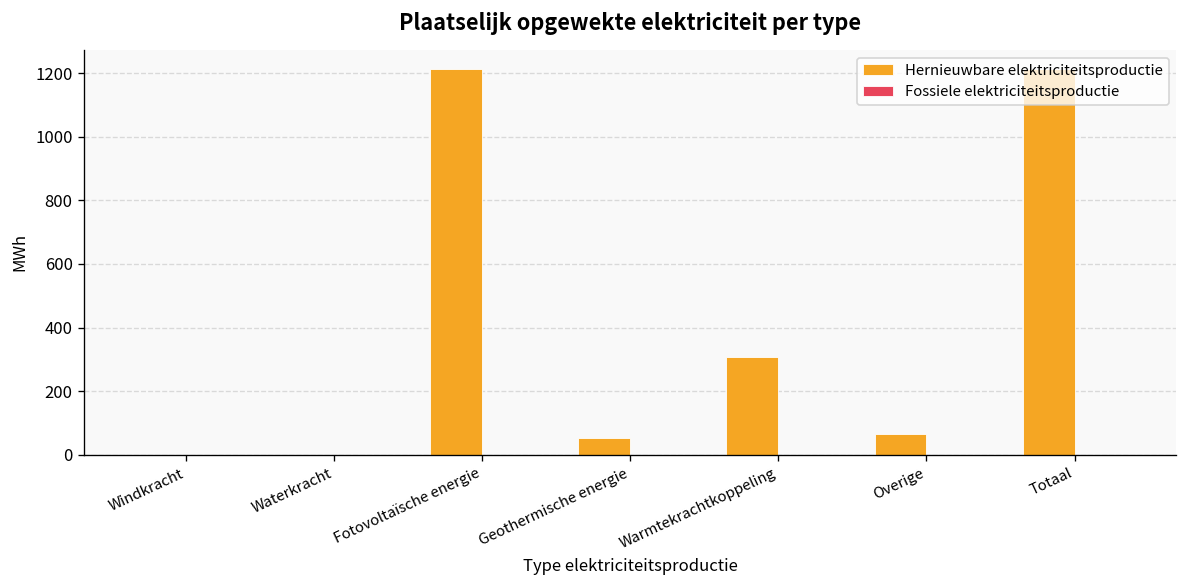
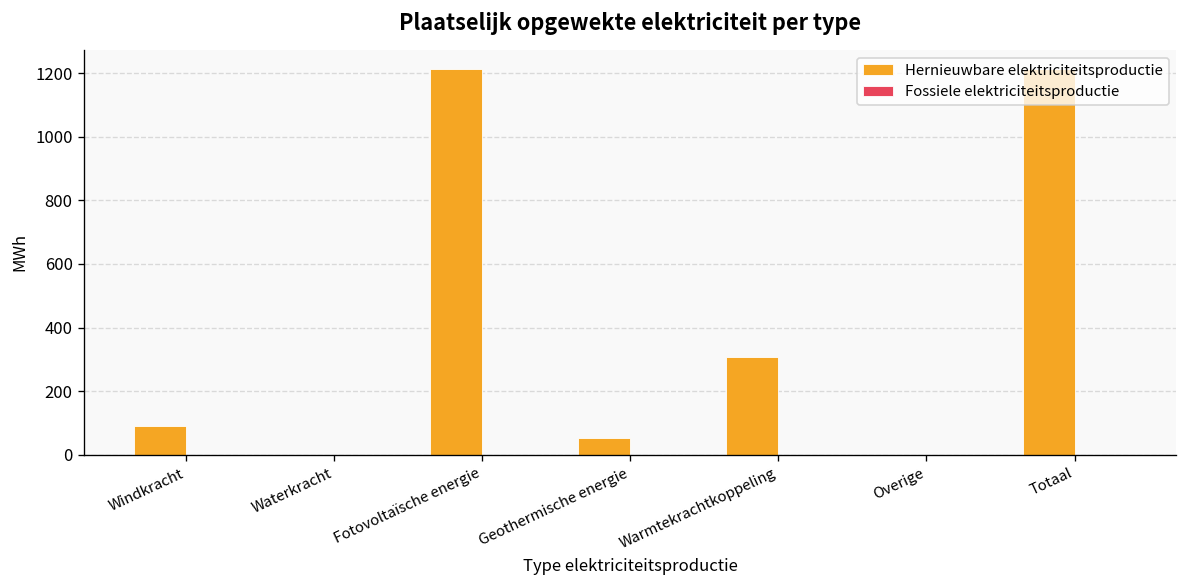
  {
    "Hernieuwbare elektriciteitsproductie": {
-     "Windkracht": 0,
+     "Windkracht": 90,
      "Waterkracht": 0,
      "Fotovoltaïsche energie": 1210,
      "Geothermische energie": 50,
      "Warmtekrachtkoppeling": 310,
-     "Overige": 70
+     "Overige": 0
    },
    "Fossiele elektriciteitsproductie": {
      "Windkracht": 0,
      "Waterkracht": 0,
      "Fotovoltaïsche energie": 0,
      "Geothermische energie": 0,
      "Warmtekrachtkoppeling": 0,
      "Overige": 0,
      "Totaal": 0
    }
  }
